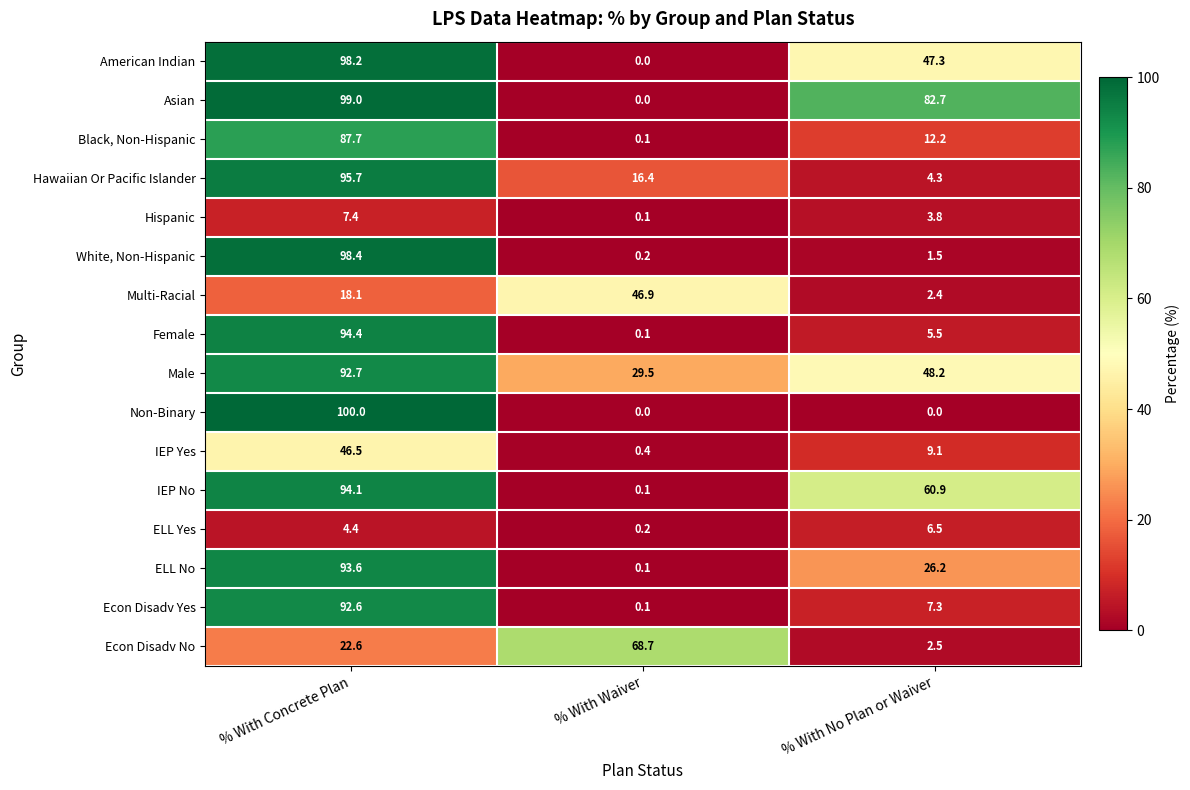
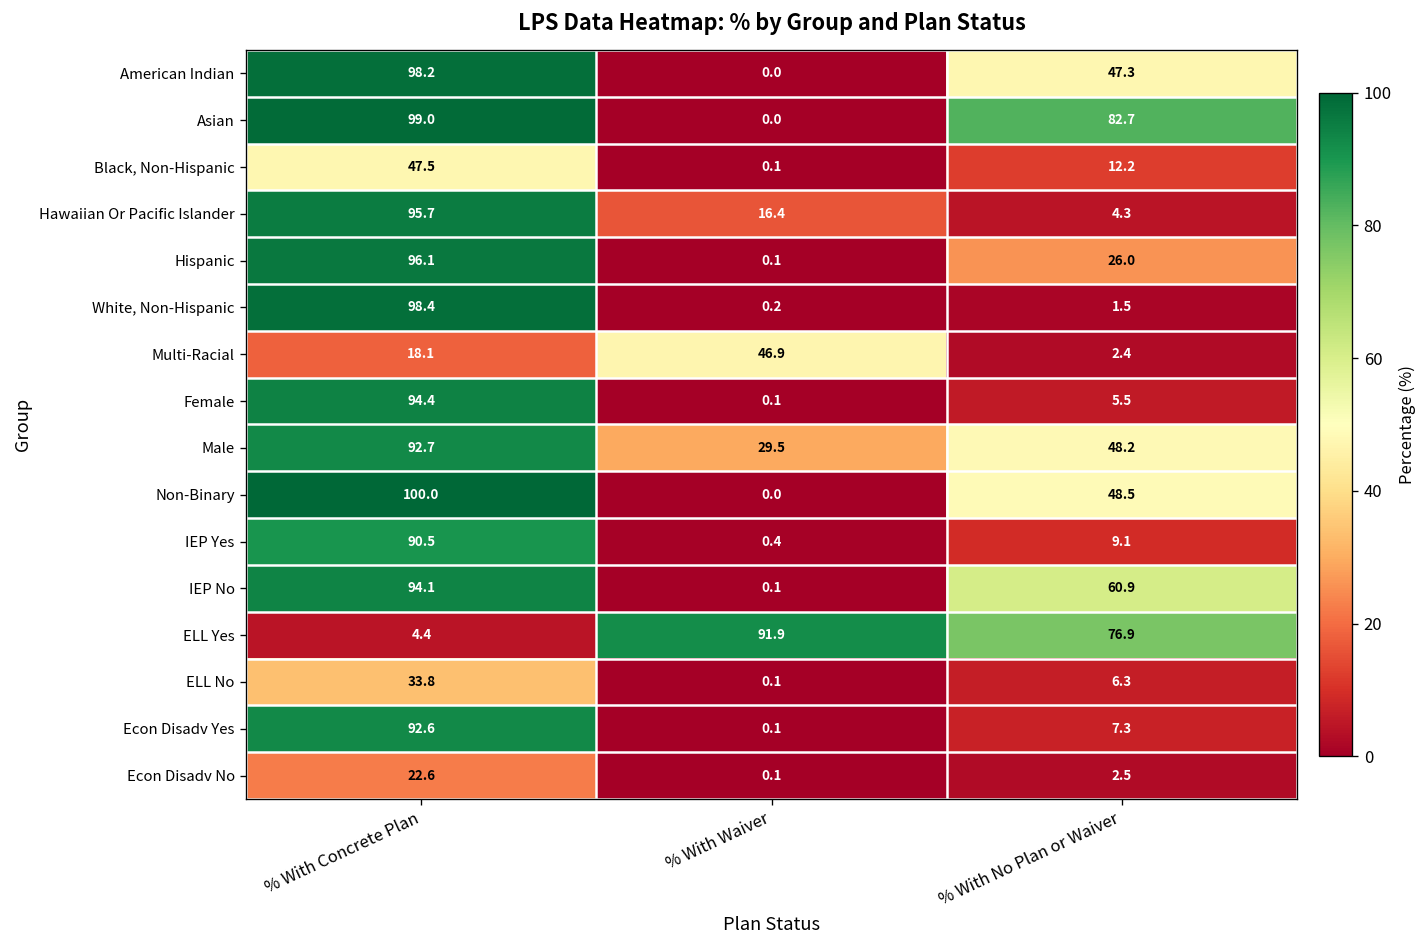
  {
    "American Indian": {
      "% With Concrete Plan": 98.2,
      "% With Waiver": 0.0,
      "% With No Plan or Waiver": 47.3
    },
    "Asian": {
      "% With Concrete Plan": 99.0,
      "% With Waiver": 0.0,
      "% With No Plan or Waiver": 82.7
    },
    "Black, Non-Hispanic": {
-     "% With Concrete Plan": 87.7,
+     "% With Concrete Plan": 47.5,
      "% With Waiver": 0.1,
      "% With No Plan or Waiver": 12.2
    },
    "Hawaiian Or Pacific Islander": {
      "% With Concrete Plan": 95.7,
      "% With Waiver": 16.4,
      "% With No Plan or Waiver": 4.3
    },
    "Hispanic": {
-     "% With Concrete Plan": 7.4,
+     "% With Concrete Plan": 96.1,
      "% With Waiver": 0.1,
-     "% With No Plan or Waiver": 3.8
+     "% With No Plan or Waiver": 26.0
    },
    "White, Non-Hispanic": {
      "% With Concrete Plan": 98.4,
      "% With Waiver": 0.2,
      "% With No Plan or Waiver": 1.5
    },
    "Multi-Racial": {
      "% With Concrete Plan": 18.1,
      "% With Waiver": 46.9,
      "% With No Plan or Waiver": 2.4
    },
    "Female": {
      "% With Concrete Plan": 94.4,
      "% With Waiver": 0.1,
      "% With No Plan or Waiver": 5.5
    },
    "Male": {
      "% With Concrete Plan": 92.7,
      "% With Waiver": 29.5,
      "% With No Plan or Waiver": 48.2
    },
    "Non-Binary": {
      "% With Concrete Plan": 100.0,
      "% With Waiver": 0.0,
-     "% With No Plan or Waiver": 0.0
+     "% With No Plan or Waiver": 48.5
    },
    "IEP Yes": {
-     "% With Concrete Plan": 46.5,
+     "% With Concrete Plan": 90.5,
      "% With Waiver": 0.4,
      "% With No Plan or Waiver": 9.1
    },
    "IEP No": {
      "% With Concrete Plan": 94.1,
      "% With Waiver": 0.1,
      "% With No Plan or Waiver": 60.9
    },
    "ELL Yes": {
      "% With Concrete Plan": 4.4,
-     "% With Waiver": 0.2,
-     "% With No Plan or Waiver": 6.5
+     "% With Waiver": 91.9,
+     "% With No Plan or Waiver": 76.9
    },
    "ELL No": {
-     "% With Concrete Plan": 93.6,
+     "% With Concrete Plan": 33.8,
      "% With Waiver": 0.1,
-     "% With No Plan or Waiver": 26.2
+     "% With No Plan or Waiver": 6.3
    },
    "Econ Disadv Yes": {
      "% With Concrete Plan": 92.6,
      "% With Waiver": 0.1,
      "% With No Plan or Waiver": 7.3
    },
    "Econ Disadv No": {
      "% With Concrete Plan": 22.6,
-     "% With Waiver": 68.7,
+     "% With Waiver": 0.1,
      "% With No Plan or Waiver": 2.5
    }
  }
